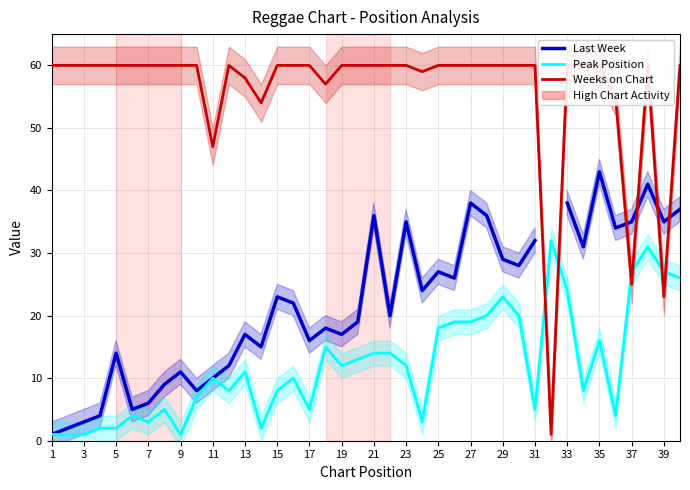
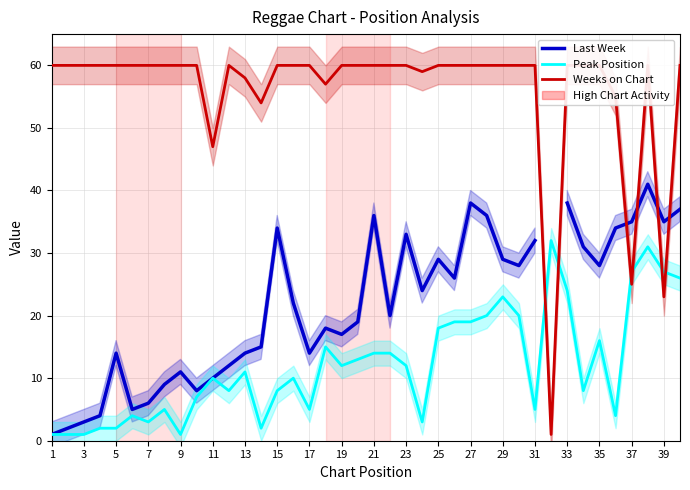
  {
    "Last Week": {
      "5": 14,
      "7": 6,
      "9": 11,
-     "13": 17,
-     "15": 23,
-     "17": 16,
+     "13": 14,
+     "15": 34,
+     "17": 14,
      "19": 17,
      "21": 36,
-     "23": 35,
-     "25": 27,
+     "23": 33,
+     "25": 29,
      "27": 38,
      "29": 29,
      "31": 32,
      "33": 38,
-     "35": 43,
+     "35": 28,
      "37": 35,
      "39": 35
    }
  }
